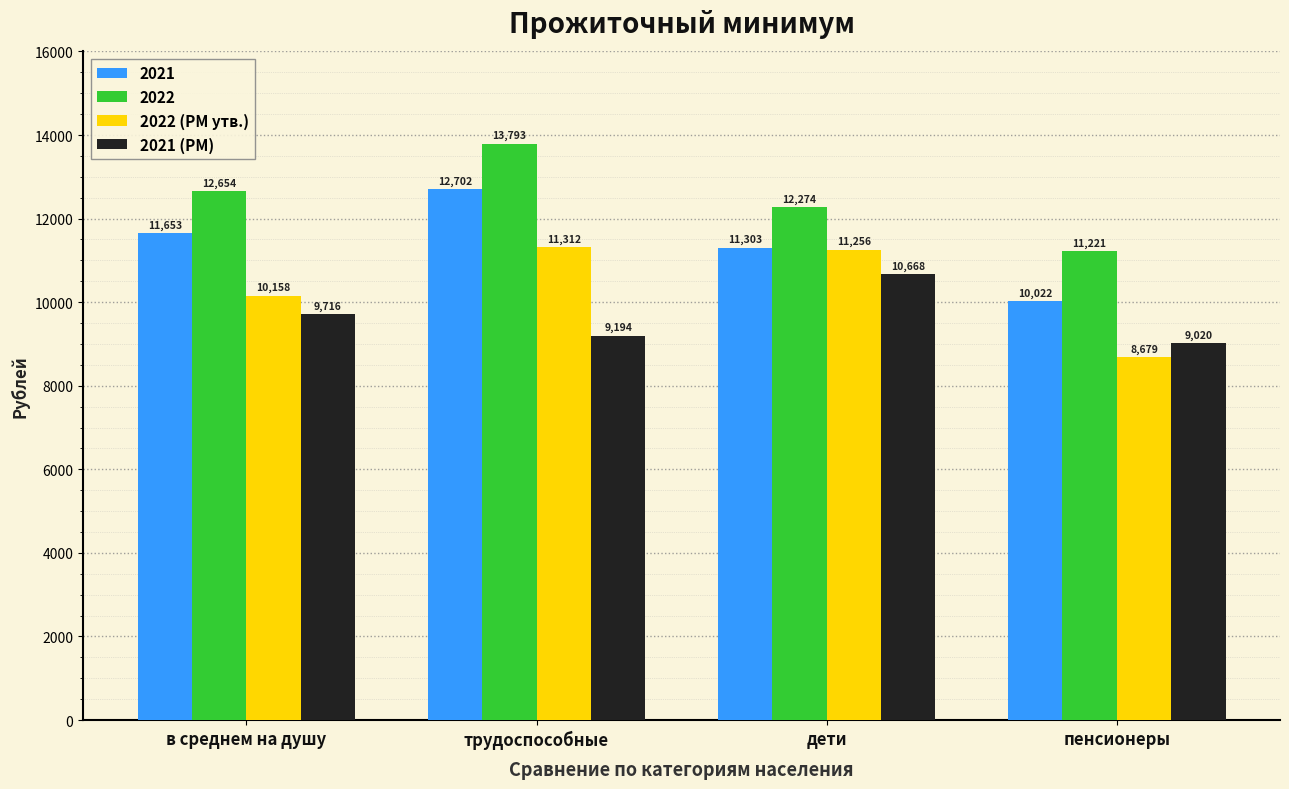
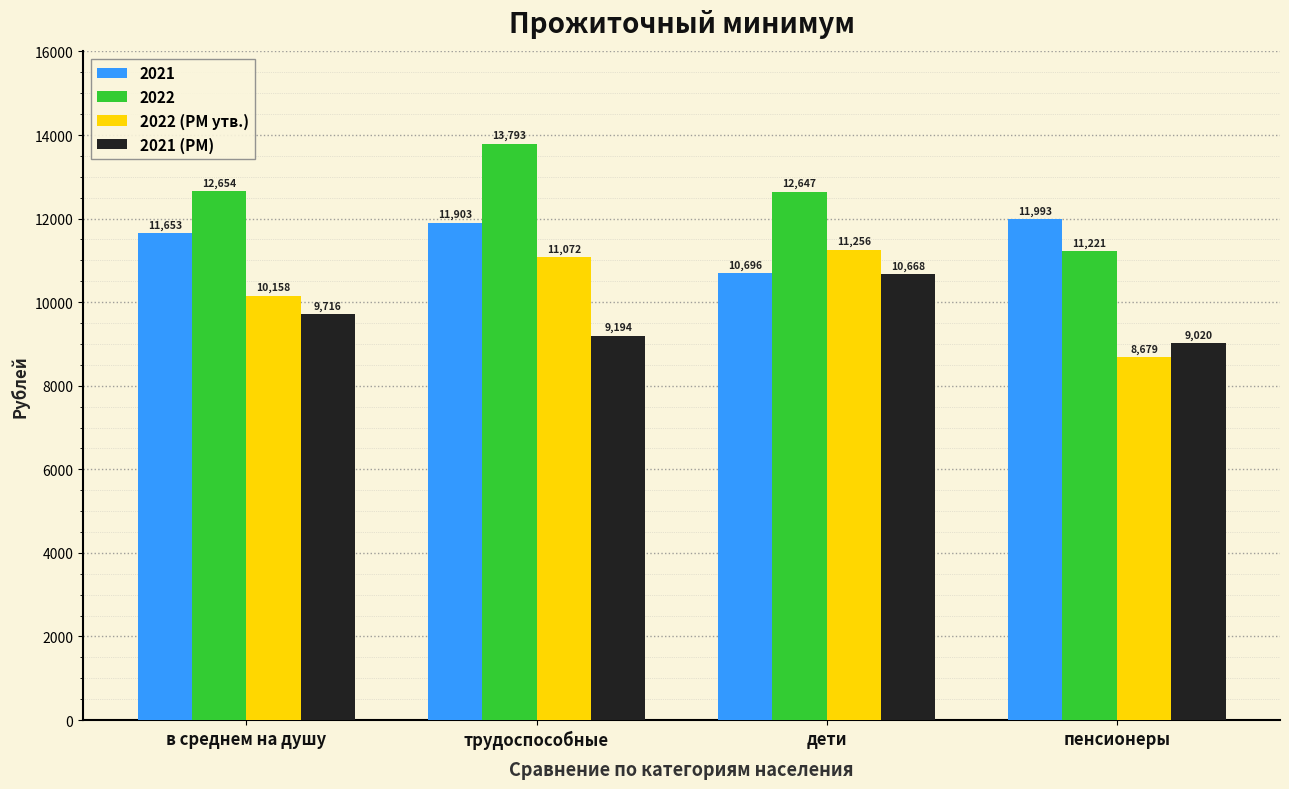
  {
    "2021": {
      "в среднем на душу": "11,653",
-     "трудоспособные": "12,702",
-     "дети": "11,303",
-     "пенсионеры": "10,022"
+     "трудоспособные": "11,903",
+     "дети": "10,696",
+     "пенсионеры": "11,993"
    },
    "2022": {
      "в среднем на душу": "12,654",
      "трудоспособные": "13,793",
-     "дети": "12,274",
+     "дети": "12,647",
      "пенсионеры": "11,221"
    },
    "2022 (РМ утв.)": {
      "в среднем на душу": "10,158",
-     "трудоспособные": "11,312",
+     "трудоспособные": "11,072",
      "дети": "11,256",
      "пенсионеры": "8,679"
    },
    "2021 (РМ)": {
      "в среднем на душу": "9,716",
      "трудоспособные": "9,194",
      "дети": "10,668",
      "пенсионеры": "9,020"
    }
  }
